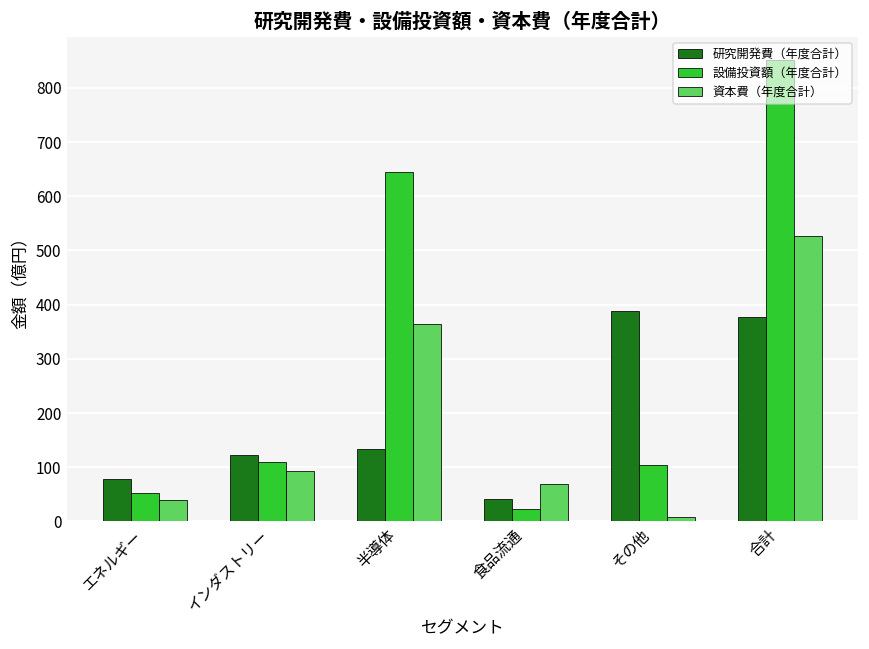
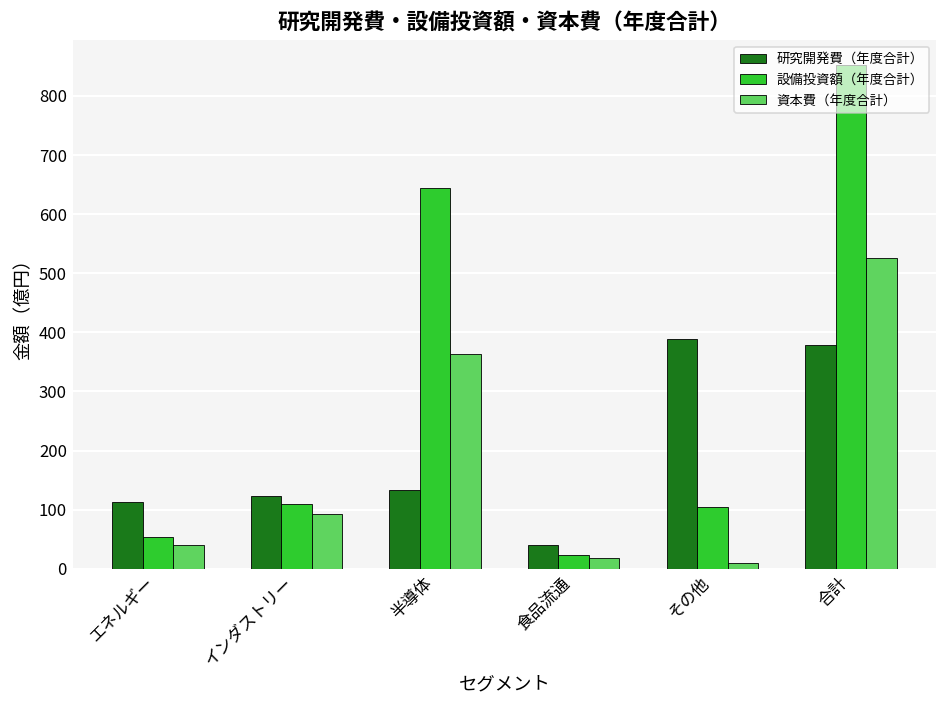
  {
    "研究開発費（年度合計）": {
-     "エネルギー": 80,
+     "エネルギー": 110,
      "インダストリー": 120,
      "半導体": 130,
      "食品流通": 40,
      "その他": 390,
      "合計": 380
    },
    "設備投資額（年度合計）": {
      "エネルギー": 50,
      "インダストリー": 110,
      "半導体": 640,
      "食品流通": 20,
      "その他": 100
    },
    "資本費（年度合計）": {
      "エネルギー": 40,
      "インダストリー": 90,
      "半導体": 360,
-     "食品流通": 70,
+     "食品流通": 20,
      "その他": 10,
      "合計": 530
    }
  }
